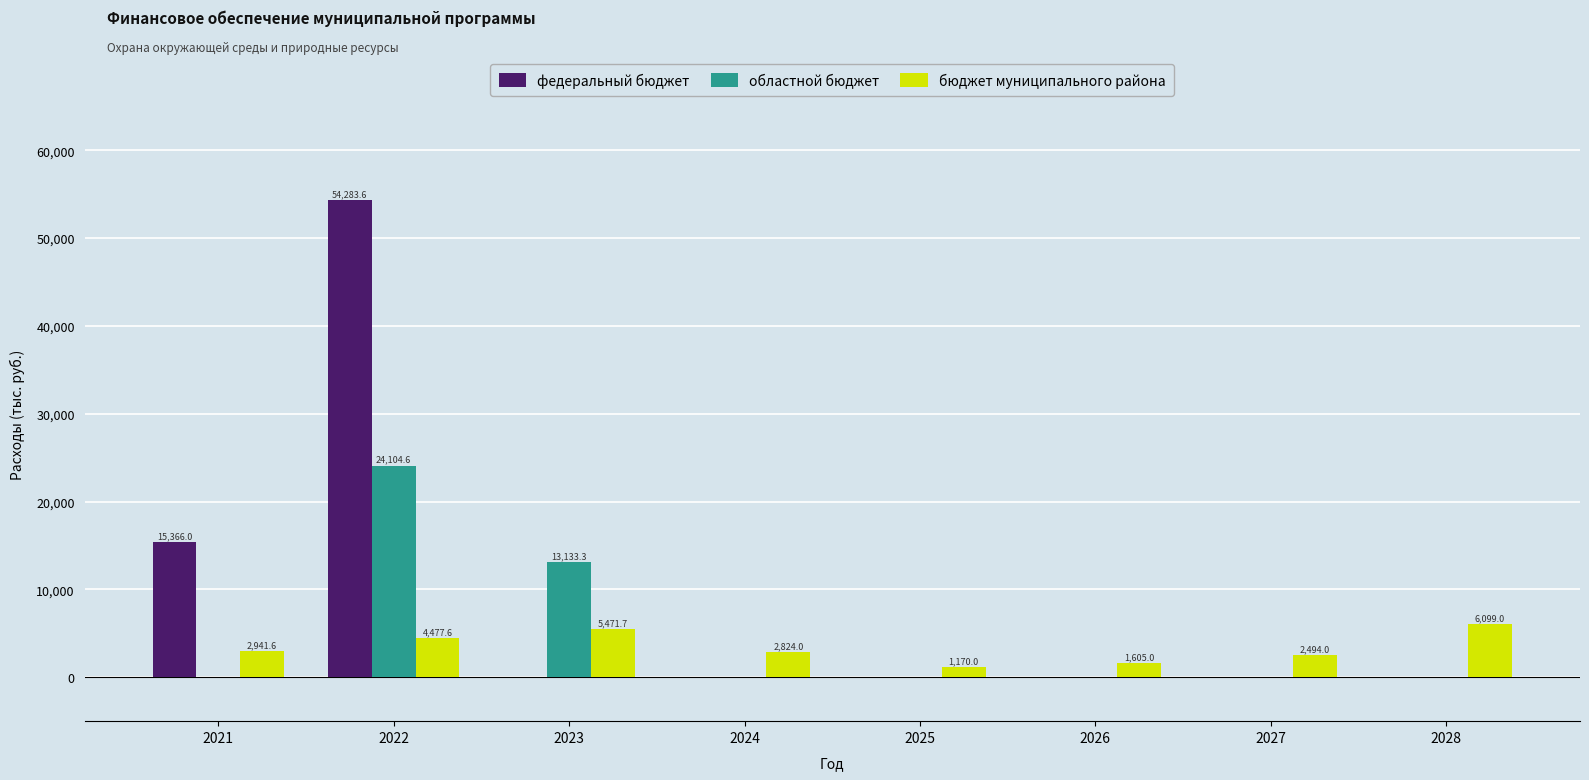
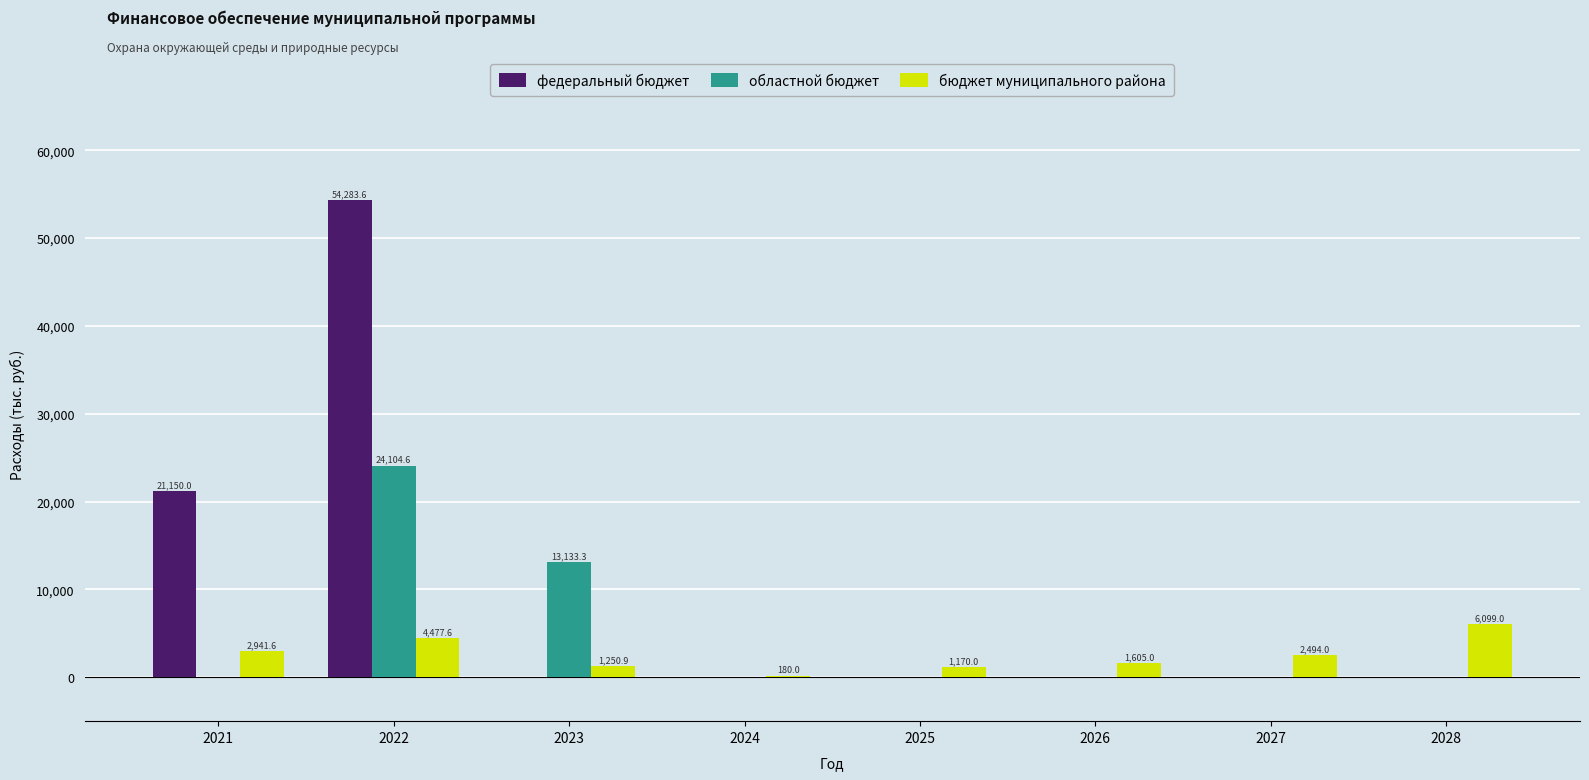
  {
    "федеральный бюджет": {
-     "2021": "15,366.0",
+     "2021": "21,150.0",
      "2022": "54,283.6"
    },
    "областной бюджет": {
      "2022": "24,104.6",
      "2023": "13,133.3"
    },
    "бюджет муниципального района": {
      "2021": "2,941.6",
      "2022": "4,477.6",
-     "2023": "5,471.7",
-     "2024": "2,824.0",
+     "2023": "1,250.9",
+     "2024": "180.0",
      "2025": "1,170.0",
      "2026": "1,605.0",
      "2027": "2,494.0",
      "2028": "6,099.0"
    }
  }
